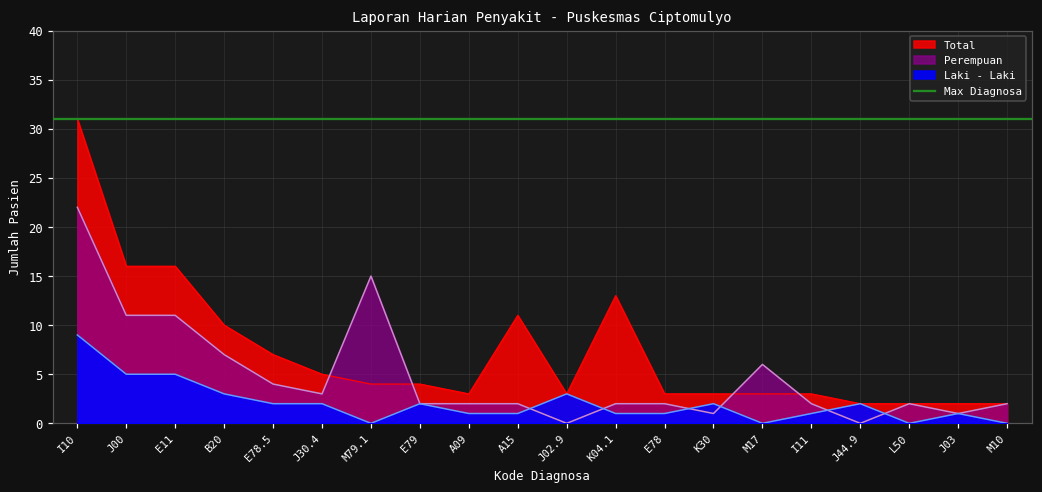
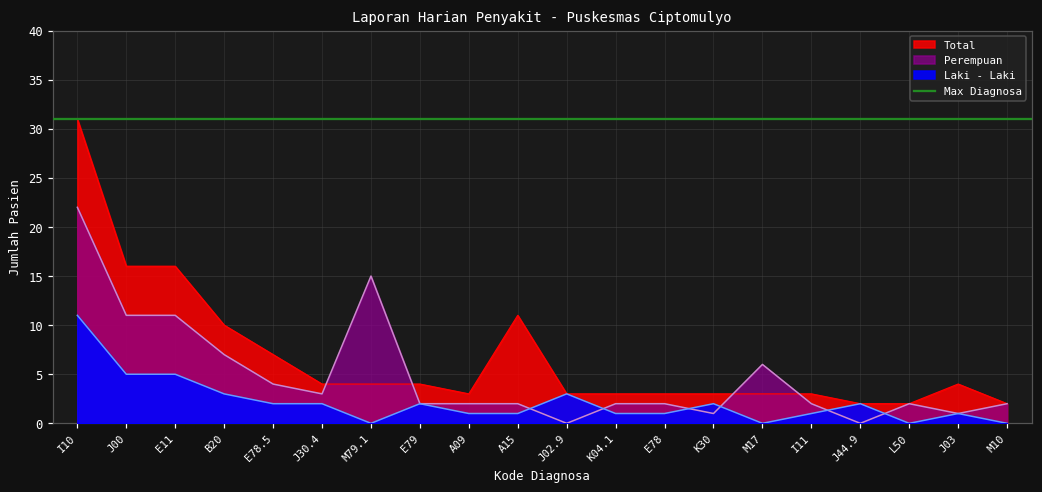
  {
    "Total": {
      "I10": 31,
      "J00": 16,
      "E11": 16,
      "B20": 10,
      "E78.5": 7,
-     "J30.4": 5,
+     "J30.4": 4,
      "M79.1": 4,
      "E79": 4,
      "A09": 3,
      "A15": 11,
-     "K04.1": 13,
+     "K04.1": 3,
      "E78": 3,
      "K30": 3,
      "M17": 3,
      "I11": 3,
-     "J03": 2
+     "J03": 4
    },
    "Perempuan": {
      "I10": 22,
      "J00": 11,
      "E11": 11,
      "B20": 7,
      "E78.5": 4,
      "J30.4": 3,
      "M79.1": 15,
      "A09": 2,
      "A15": 2,
      "J02.9": 0,
      "K04.1": 2,
      "E78": 2,
      "K30": 1,
      "M17": 6,
      "I11": 2,
      "J44.9": 0
    },
    "Laki - Laki": {
-     "I10": 9,
+     "I10": 11,
      "J00": 5,
      "E11": 5,
      "B20": 3,
      "E78.5": 2,
      "J30.4": 2,
      "M79.1": 0,
      "A09": 1,
      "A15": 1,
      "K04.1": 1,
      "E78": 1,
      "K30": 2,
      "M17": 0,
      "I11": 1,
      "L50": 0,
      "M10": 0
    }
  }
